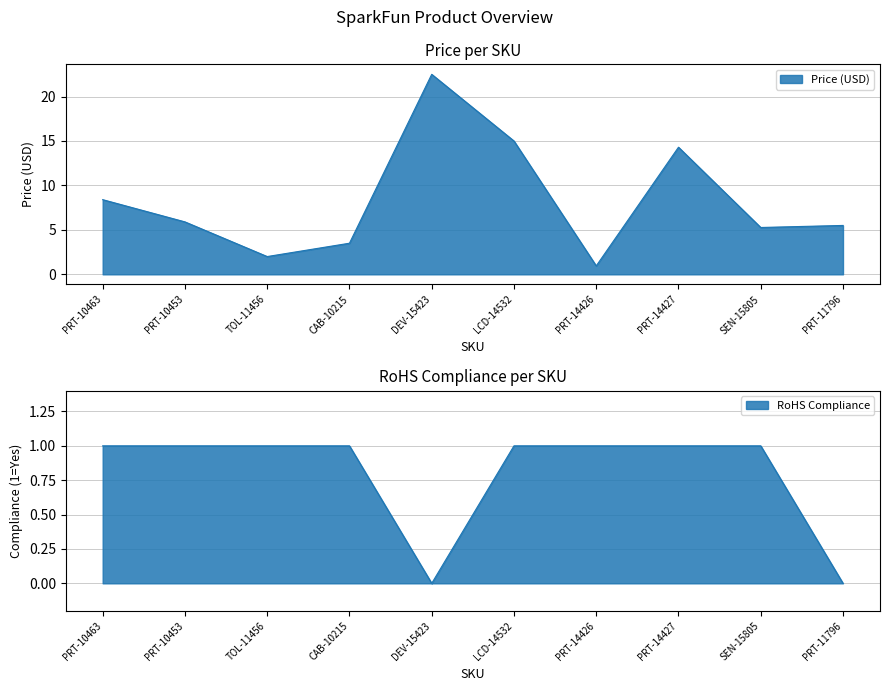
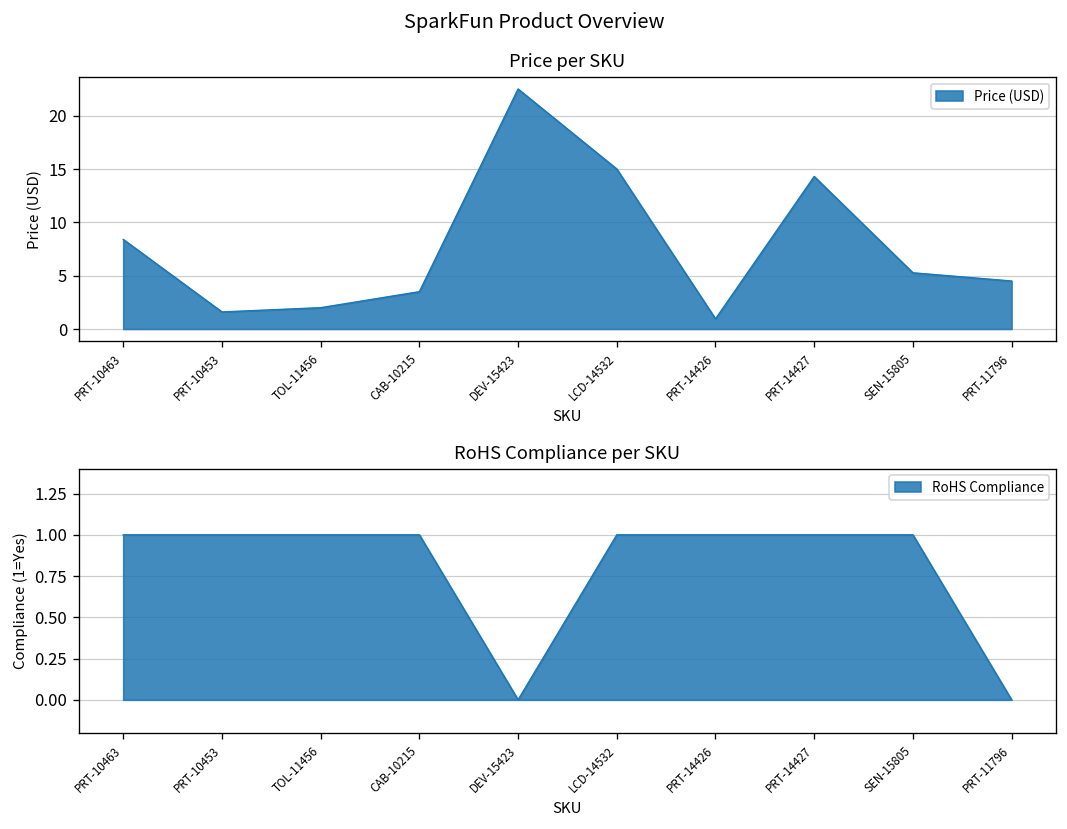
  {
    "Price per SKU": {
      "PRT-10463": 8,
-     "PRT-10453": 6,
+     "PRT-10453": 2,
      "TOL-11456": 2,
      "CAB-10215": 4,
      "DEV-15423": 23,
      "LCD-14532": 15,
      "PRT-14426": 1,
      "PRT-14427": 14,
      "SEN-15805": 5,
-     "PRT-11796": 6
+     "PRT-11796": 5
    },
    "RoHS Compliance per SKU": {
      "PRT-10463": 1.00,
      "PRT-10453": 1.00,
      "TOL-11456": 1.00,
      "CAB-10215": 1.00,
      "DEV-15423": 0.00,
      "LCD-14532": 1.00,
      "PRT-14426": 1.00,
      "PRT-14427": 1.00,
      "SEN-15805": 1.00,
      "PRT-11796": 0.00
    }
  }
